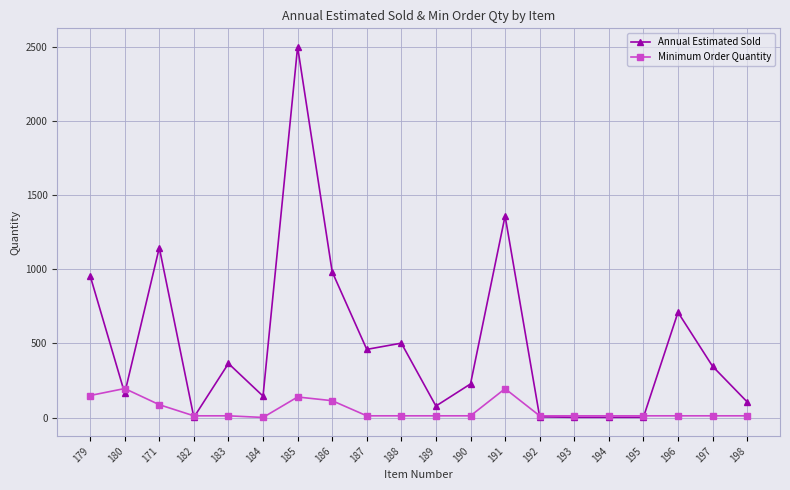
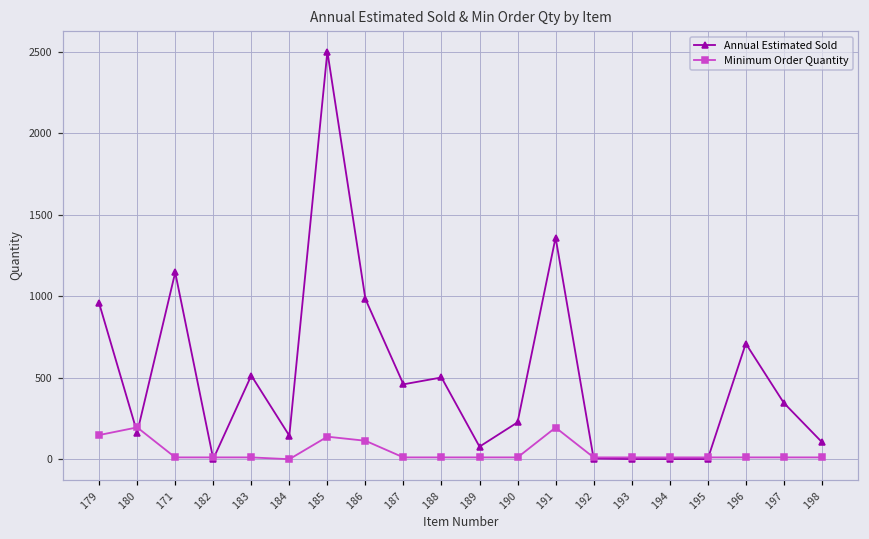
  {
    "Annual Estimated Sold": {
      "179": 960,
      "180": 160,
      "171": 1150,
-     "183": 370,
+     "183": 510,
      "184": 150,
      "185": 2500,
      "186": 980,
      "187": 460,
      "188": 500,
      "189": 80,
      "190": 230,
      "191": 1360,
      "196": 710,
      "197": 350,
      "198": 110
    },
    "Minimum Order Quantity": {
      "179": 150,
      "180": 200,
-     "171": 90,
+     "171": 10,
      "183": 10,
      "184": 0,
      "185": 140,
      "186": 110,
      "187": 10,
      "188": 10,
      "189": 10,
      "190": 10,
      "191": 200,
      "196": 10,
      "197": 10,
      "198": 10
    }
  }
